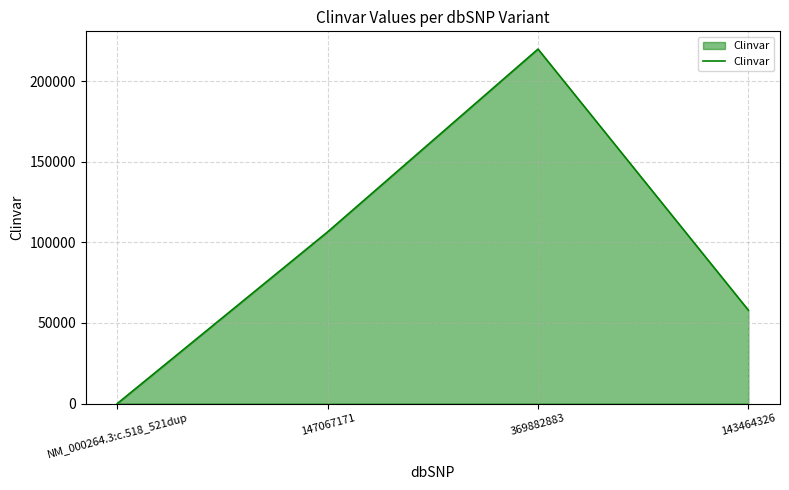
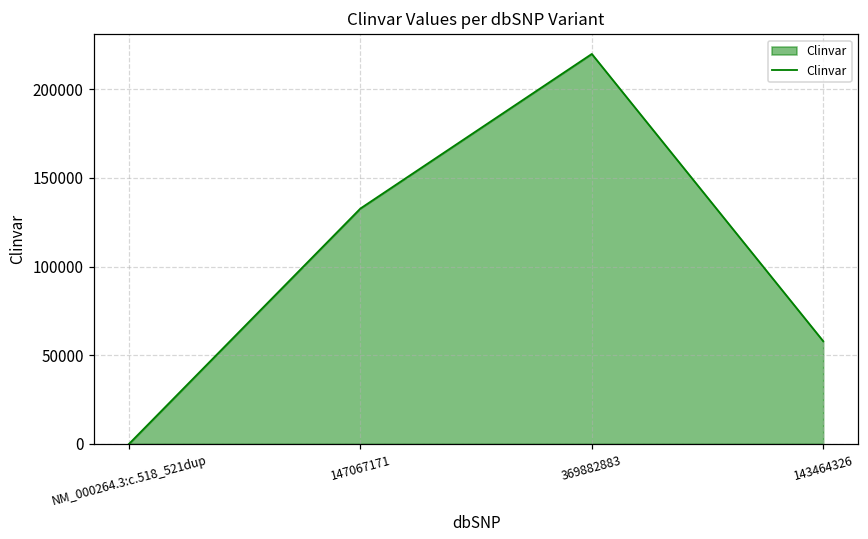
  {
    "NM_000264.3:c.518_521dup": 0,
-   "147067171": 107000,
+   "147067171": 133000,
    "369882883": 220000,
    "143464326": 58000
  }
